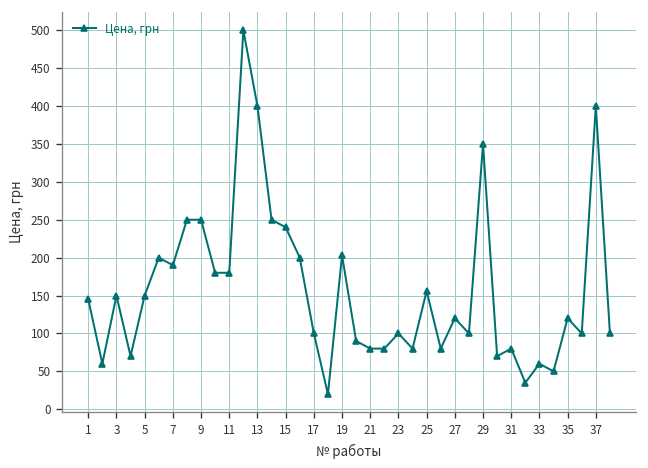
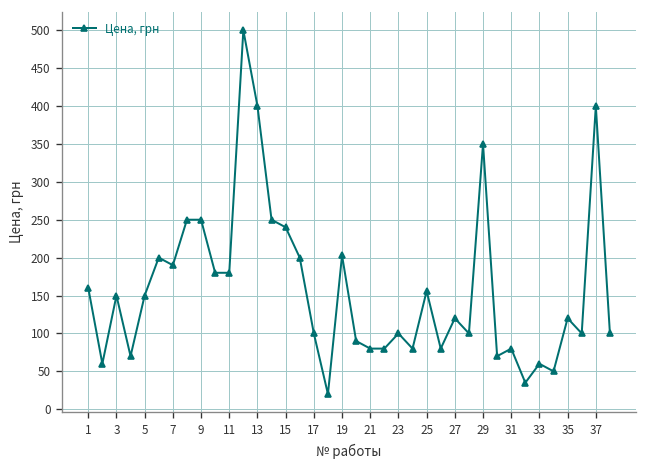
  {
-   "1": 150,
+   "1": 160,
    "3": 150,
    "5": 150,
    "7": 190,
    "9": 250,
    "11": 180,
    "13": 400,
    "15": 240,
    "17": 100,
    "19": 200,
    "21": 80,
    "23": 100,
    "25": 160,
    "27": 120,
    "29": 350,
    "31": 80,
    "33": 60,
    "35": 120,
    "37": 400
  }
